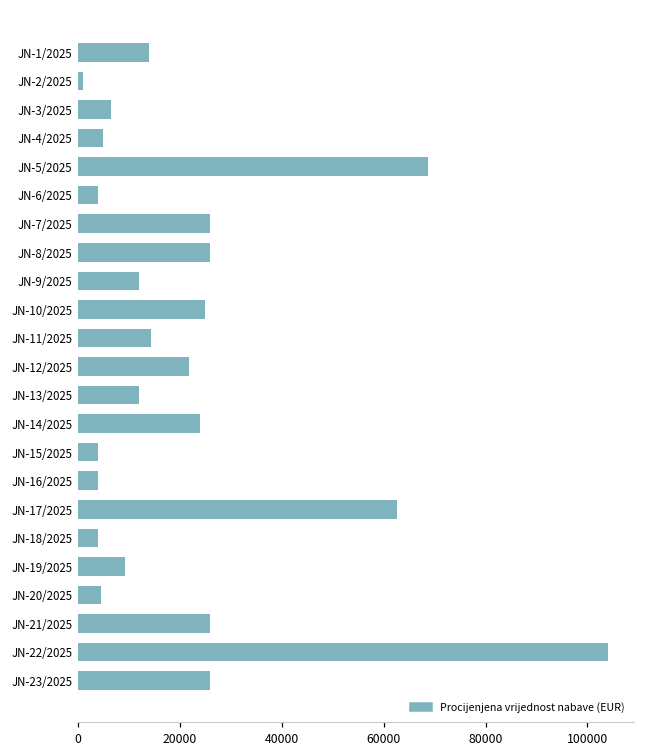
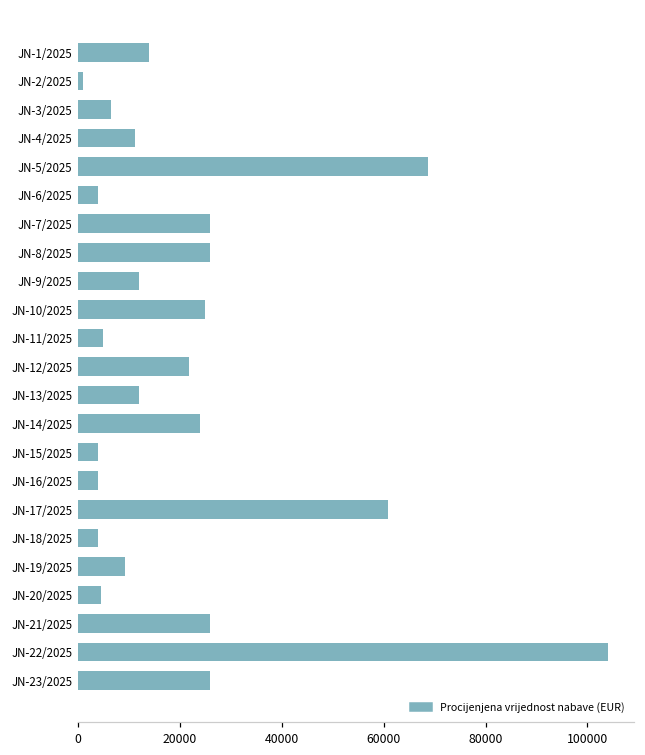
  {
    "JN-1/2025": 14000,
    "JN-2/2025": 1000,
    "JN-3/2025": 7000,
-   "JN-4/2025": 5000,
+   "JN-4/2025": 11000,
    "JN-5/2025": 69000,
    "JN-6/2025": 4000,
    "JN-7/2025": 26000,
    "JN-8/2025": 26000,
    "JN-9/2025": 12000,
    "JN-10/2025": 25000,
-   "JN-11/2025": 14000,
+   "JN-11/2025": 5000,
    "JN-12/2025": 22000,
    "JN-13/2025": 12000,
    "JN-14/2025": 24000,
    "JN-15/2025": 4000,
    "JN-16/2025": 4000,
-   "JN-17/2025": 63000,
+   "JN-17/2025": 61000,
    "JN-18/2025": 4000,
    "JN-19/2025": 9000,
    "JN-20/2025": 5000,
    "JN-21/2025": 26000,
    "JN-22/2025": 104000,
    "JN-23/2025": 26000
  }
